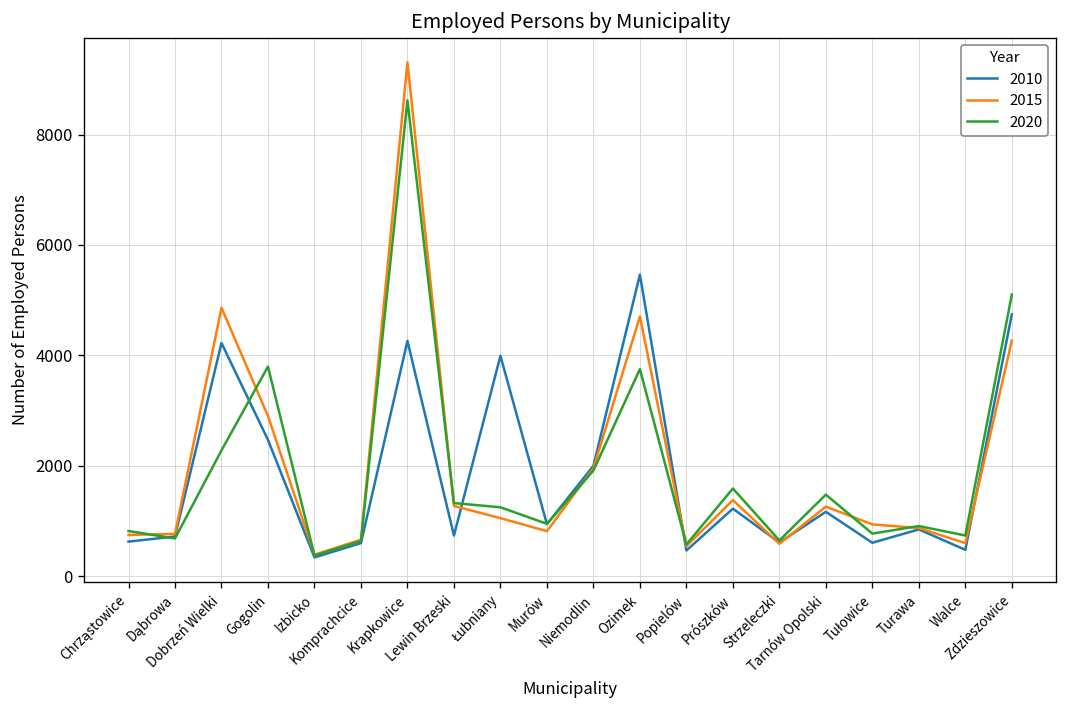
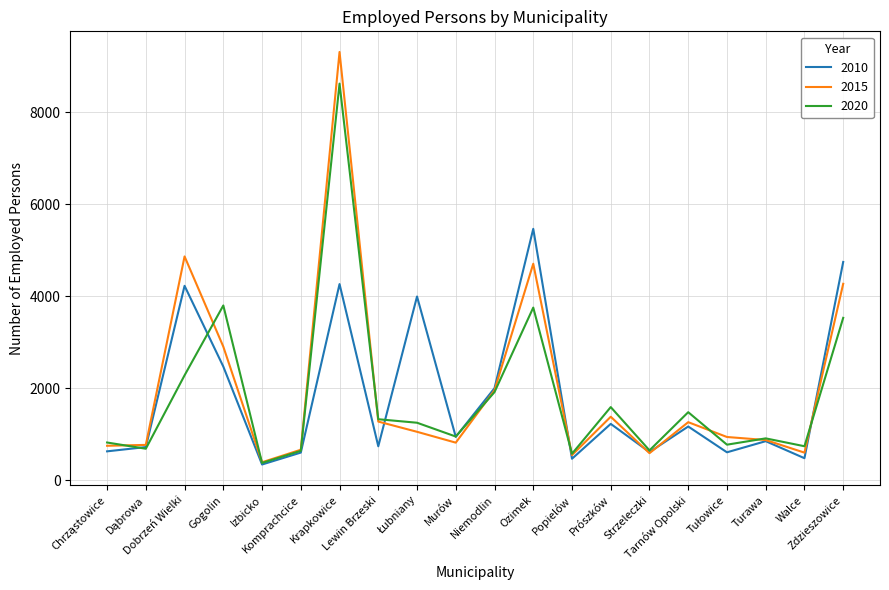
  {
    "2010": {
      "Chrząstowice": 600,
      "Dobrzeń Wielki": 4200,
      "Gogolin": 2500,
      "Krapkowice": 4300,
      "Lewin Brzeski": 700,
      "Łubniany": 4000,
      "Ozimek": 5500,
      "Popielów": 500,
      "Prószków": 1200,
      "Tarnów Opolski": 1200,
      "Tułowice": 600,
      "Walce": 500,
      "Zdzieszowice": 4700
    },
    "2015": {
      "Chrząstowice": 700,
      "Dobrzeń Wielki": 4900,
      "Gogolin": 2900,
      "Krapkowice": 9300,
      "Łubniany": 1100,
      "Murów": 800,
      "Ozimek": 4700,
      "Prószków": 1400,
      "Tarnów Opolski": 1300,
      "Tułowice": 900,
      "Walce": 600,
      "Zdzieszowice": 4300
    },
    "2020": {
      "Chrząstowice": 800,
      "Dobrzeń Wielki": 2300,
      "Gogolin": 3800,
      "Krapkowice": 8600,
      "Łubniany": 1200,
      "Ozimek": 3800,
      "Prószków": 1600,
      "Tarnów Opolski": 1500,
      "Tułowice": 800,
      "Walce": 700,
-     "Zdzieszowice": 5100
+     "Zdzieszowice": 3500
    }
  }
